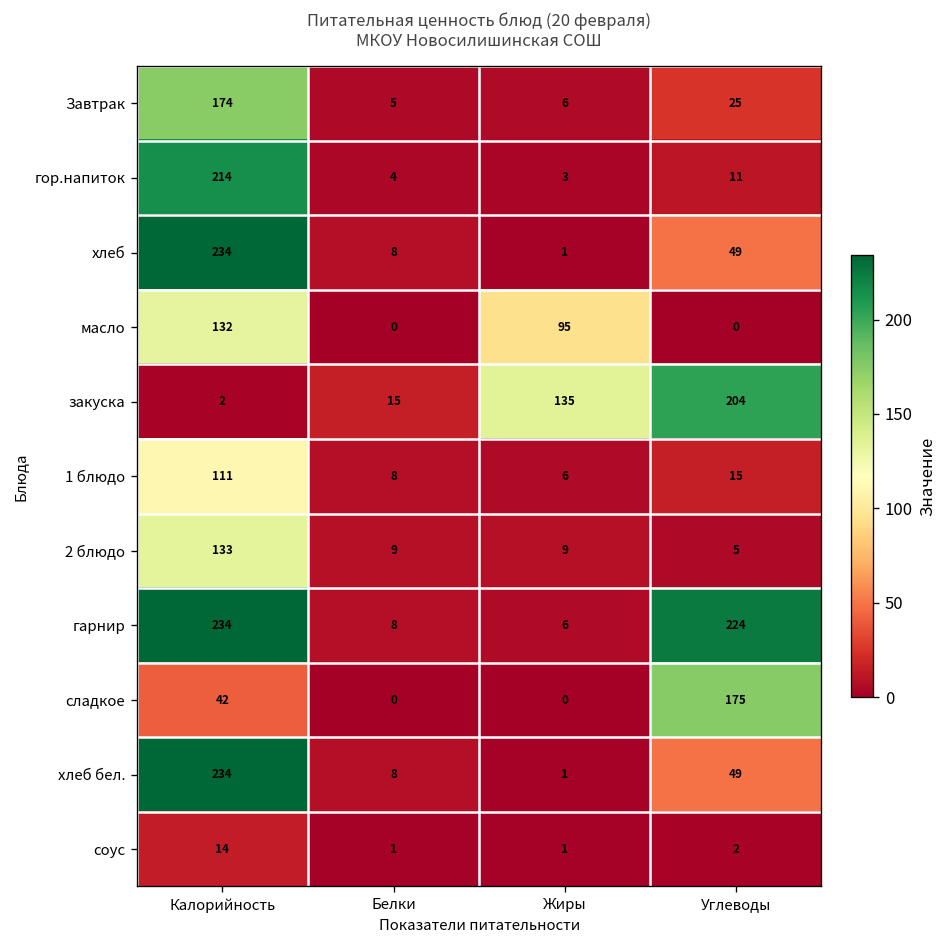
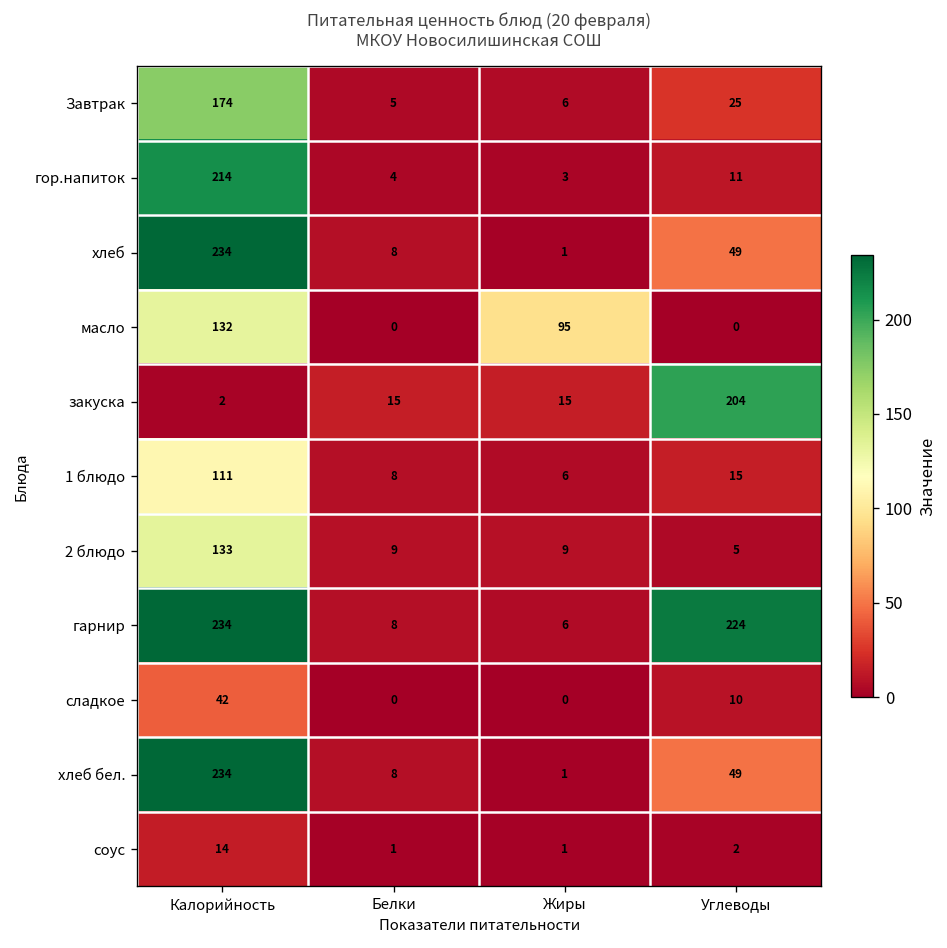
  {
    "Завтрак": {
      "Калорийность": 174,
      "Белки": 5,
      "Жиры": 6,
      "Углеводы": 25
    },
    "гор.напиток": {
      "Калорийность": 214,
      "Белки": 4,
      "Жиры": 3,
      "Углеводы": 11
    },
    "хлеб": {
      "Калорийность": 234,
      "Белки": 8,
      "Жиры": 1,
      "Углеводы": 49
    },
    "масло": {
      "Калорийность": 132,
      "Белки": 0,
      "Жиры": 95,
      "Углеводы": 0
    },
    "закуска": {
      "Калорийность": 2,
      "Белки": 15,
-     "Жиры": 135,
+     "Жиры": 15,
      "Углеводы": 204
    },
    "1 блюдо": {
      "Калорийность": 111,
      "Белки": 8,
      "Жиры": 6,
      "Углеводы": 15
    },
    "2 блюдо": {
      "Калорийность": 133,
      "Белки": 9,
      "Жиры": 9,
      "Углеводы": 5
    },
    "гарнир": {
      "Калорийность": 234,
      "Белки": 8,
      "Жиры": 6,
      "Углеводы": 224
    },
    "сладкое": {
      "Калорийность": 42,
      "Белки": 0,
      "Жиры": 0,
-     "Углеводы": 175
+     "Углеводы": 10
    },
    "хлеб бел.": {
      "Калорийность": 234,
      "Белки": 8,
      "Жиры": 1,
      "Углеводы": 49
    },
    "соус": {
      "Калорийность": 14,
      "Белки": 1,
      "Жиры": 1,
      "Углеводы": 2
    }
  }
